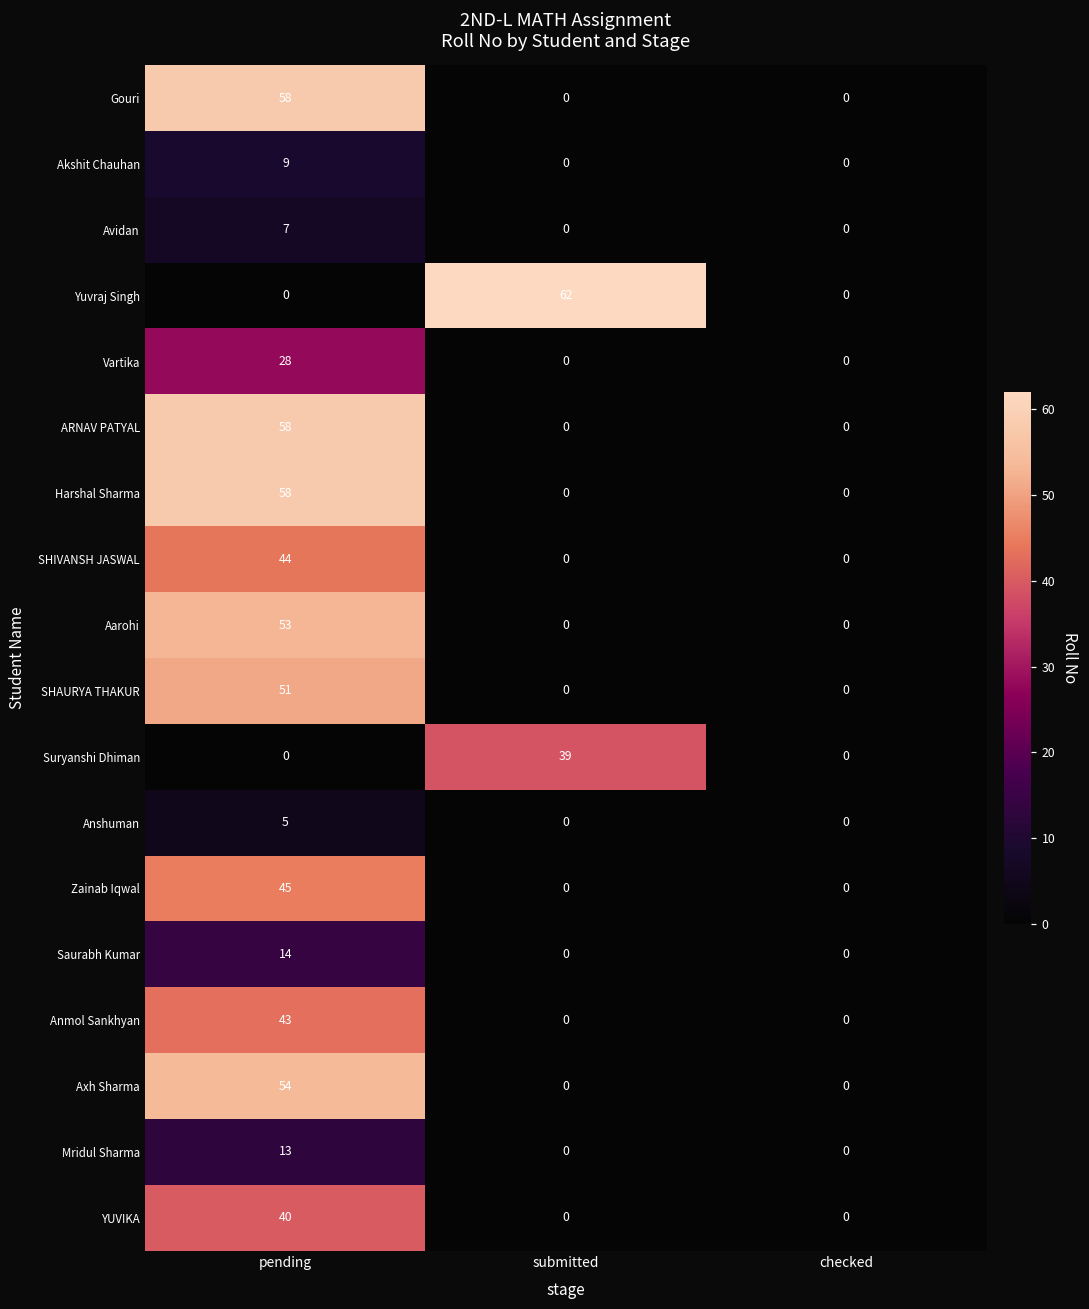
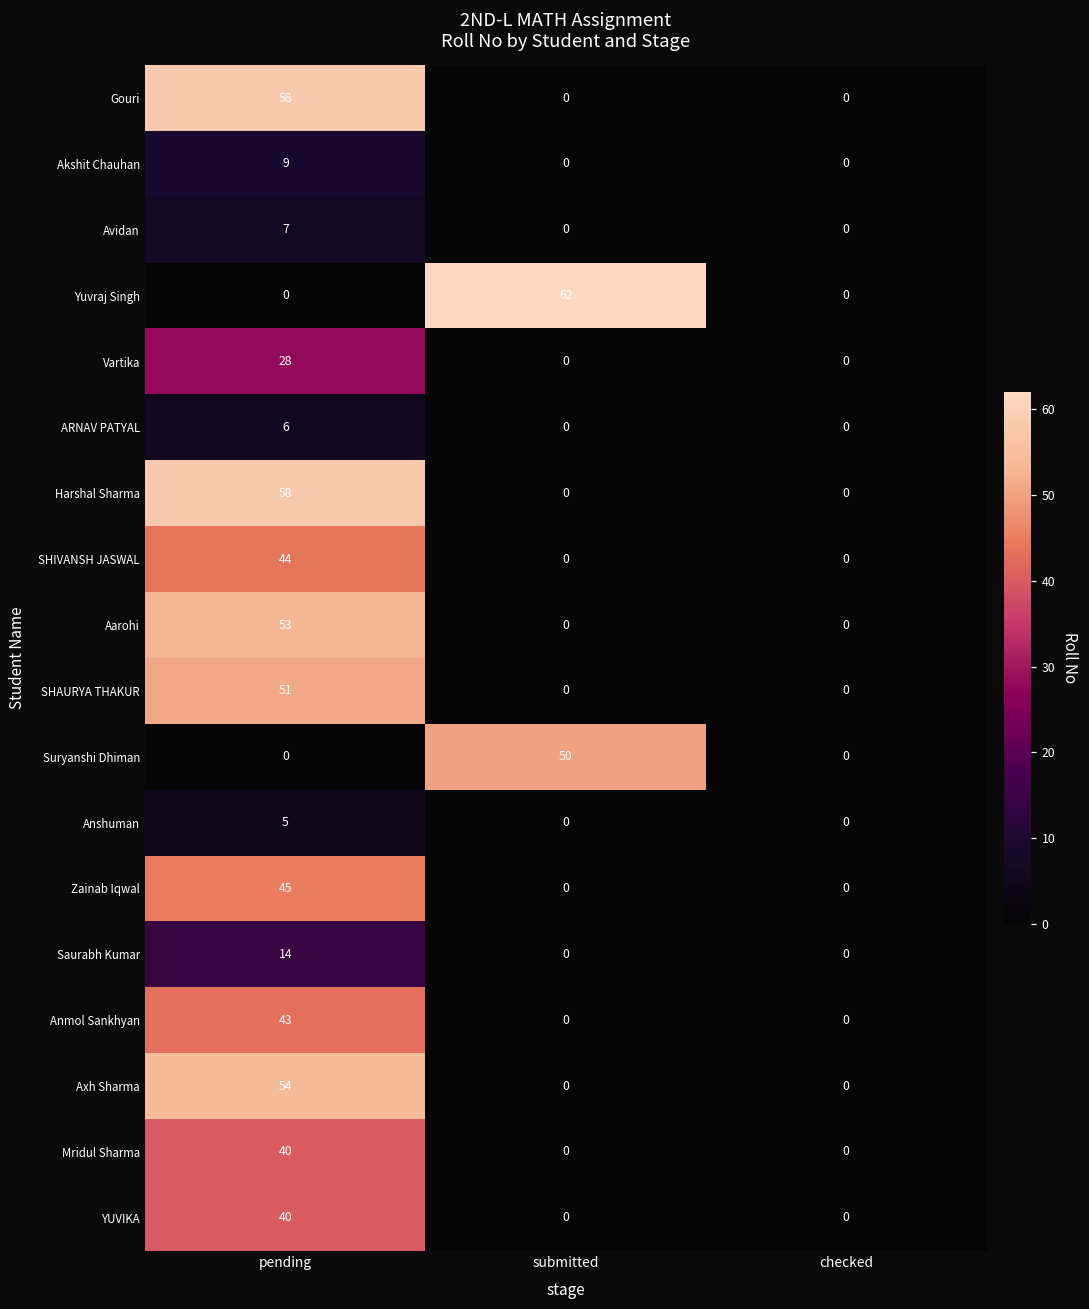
  {
    "Gouri": {
      "pending": 58,
      "submitted": 0,
      "checked": 0
    },
    "Akshit Chauhan": {
      "pending": 9,
      "submitted": 0,
      "checked": 0
    },
    "Avidan": {
      "pending": 7,
      "submitted": 0,
      "checked": 0
    },
    "Yuvraj Singh": {
      "pending": 0,
      "submitted": 62,
      "checked": 0
    },
    "Vartika": {
      "pending": 28,
      "submitted": 0,
      "checked": 0
    },
    "ARNAV PATYAL": {
-     "pending": 58,
+     "pending": 6,
      "submitted": 0,
      "checked": 0
    },
    "Harshal Sharma": {
      "pending": 58,
      "submitted": 0,
      "checked": 0
    },
    "SHIVANSH JASWAL": {
      "pending": 44,
      "submitted": 0,
      "checked": 0
    },
    "Aarohi": {
      "pending": 53,
      "submitted": 0,
      "checked": 0
    },
    "SHAURYA THAKUR": {
      "pending": 51,
      "submitted": 0,
      "checked": 0
    },
    "Suryanshi Dhiman": {
      "pending": 0,
-     "submitted": 39,
+     "submitted": 50,
      "checked": 0
    },
    "Anshuman": {
      "pending": 5,
      "submitted": 0,
      "checked": 0
    },
    "Zainab Iqwal": {
      "pending": 45,
      "submitted": 0,
      "checked": 0
    },
    "Saurabh Kumar": {
      "pending": 14,
      "submitted": 0,
      "checked": 0
    },
    "Anmol Sankhyan": {
      "pending": 43,
      "submitted": 0,
      "checked": 0
    },
    "Axh Sharma": {
      "pending": 54,
      "submitted": 0,
      "checked": 0
    },
    "Mridul Sharma": {
-     "pending": 13,
+     "pending": 40,
      "submitted": 0,
      "checked": 0
    },
    "YUVIKA": {
      "pending": 40,
      "submitted": 0,
      "checked": 0
    }
  }
